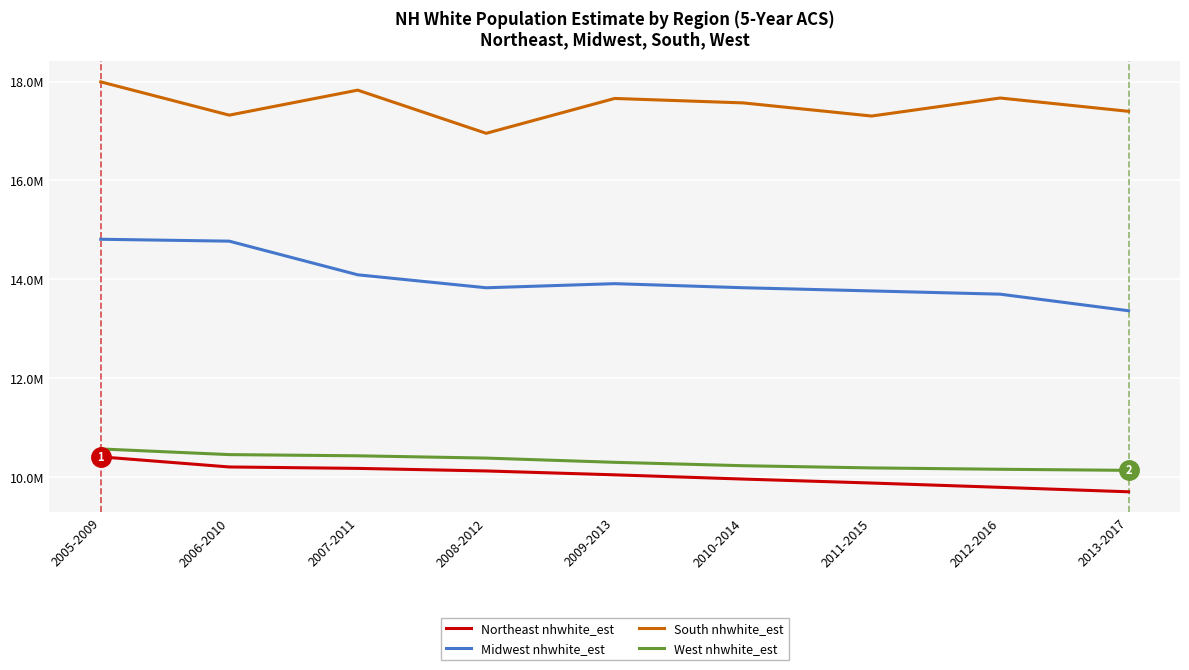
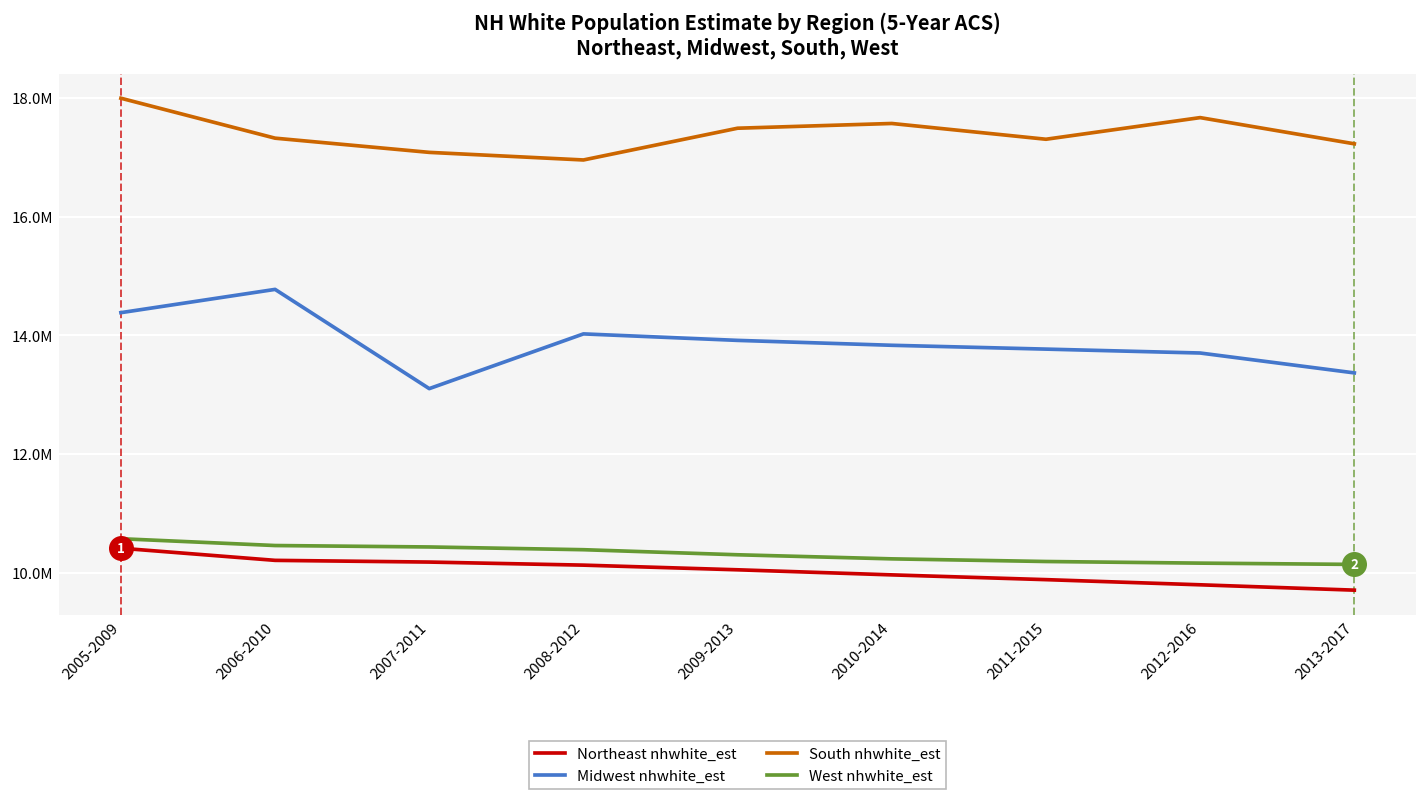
  {
    "Midwest nhwhite_est": {
-     "2005-2009": 14800000,
+     "2005-2009": 14400000,
      "2006-2010": 14800000,
-     "2007-2011": 14100000,
-     "2008-2012": 13800000,
+     "2007-2011": 13100000,
+     "2008-2012": 14000000,
      "2009-2013": 13900000,
      "2010-2014": 13800000,
      "2011-2015": 13800000,
      "2012-2016": 13700000,
      "2013-2017": 13400000
    },
    "South nhwhite_est": {
      "2005-2009": 18000000,
      "2006-2010": 17300000,
-     "2007-2011": 17800000,
+     "2007-2011": 17100000,
      "2008-2012": 17000000,
-     "2009-2013": 17700000,
+     "2009-2013": 17500000,
      "2010-2014": 17600000,
      "2011-2015": 17300000,
      "2012-2016": 17700000,
-     "2013-2017": 17400000
+     "2013-2017": 17200000
    }
  }
